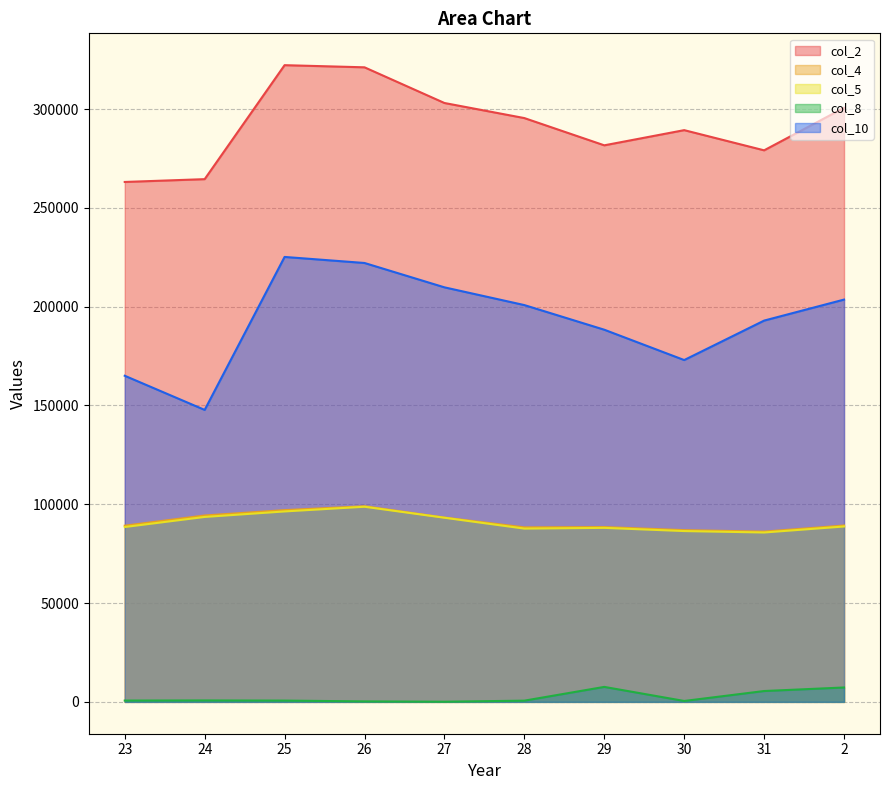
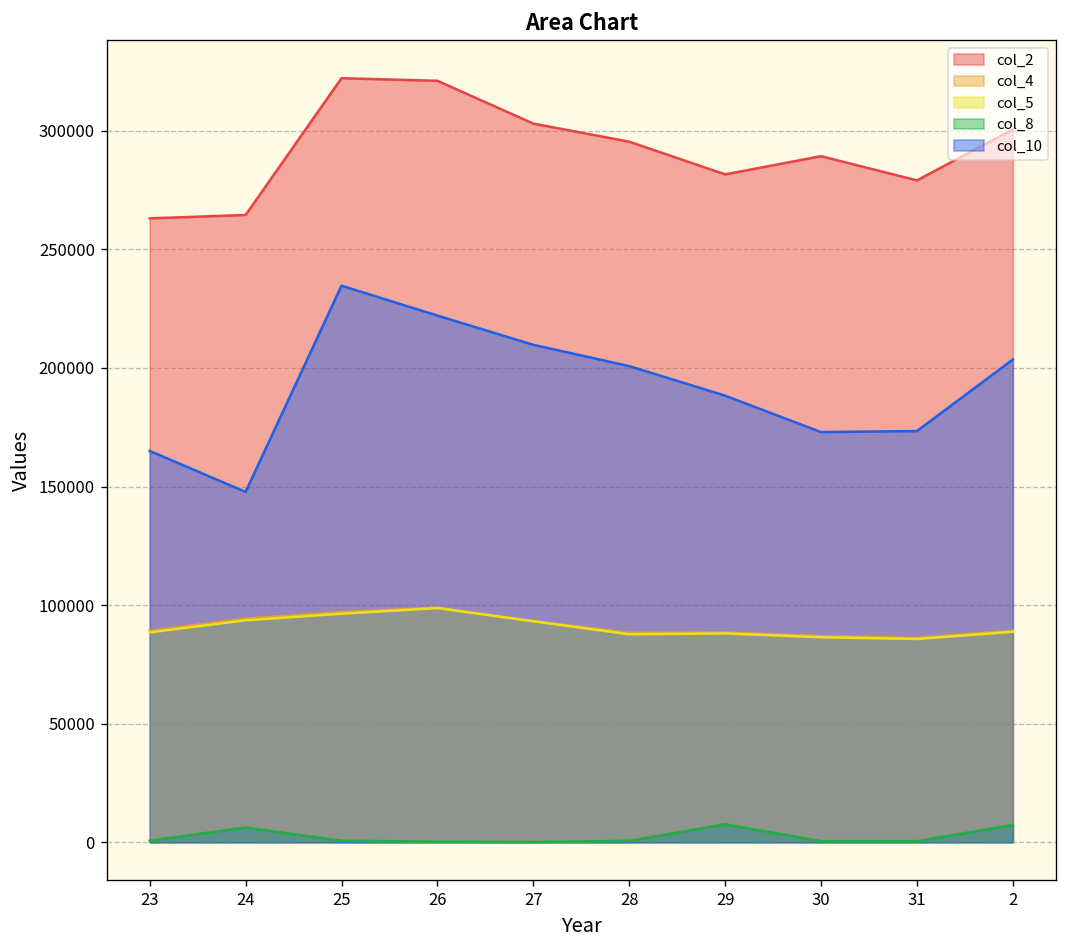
  {
    "col_2": {
      "23": 263000,
      "24": 265000,
      "25": 322000,
      "26": 321000,
      "27": 303000,
      "28": 295000,
      "29": 282000,
      "30": 289000,
      "31": 279000
    },
    "col_8": {
      "23": 1000,
-     "24": 1000,
+     "24": 6000,
      "25": 1000,
      "26": 0,
      "27": 0,
      "28": 1000,
      "29": 8000,
      "30": 0,
-     "31": 5000,
+     "31": 0,
      "2": 7000
    },
    "col_10": {
      "23": 165000,
      "24": 148000,
-     "25": 225000,
+     "25": 235000,
      "26": 222000,
      "27": 210000,
      "28": 201000,
      "29": 188000,
      "30": 173000,
-     "31": 193000,
+     "31": 173000,
      "2": 204000
    }
  }
